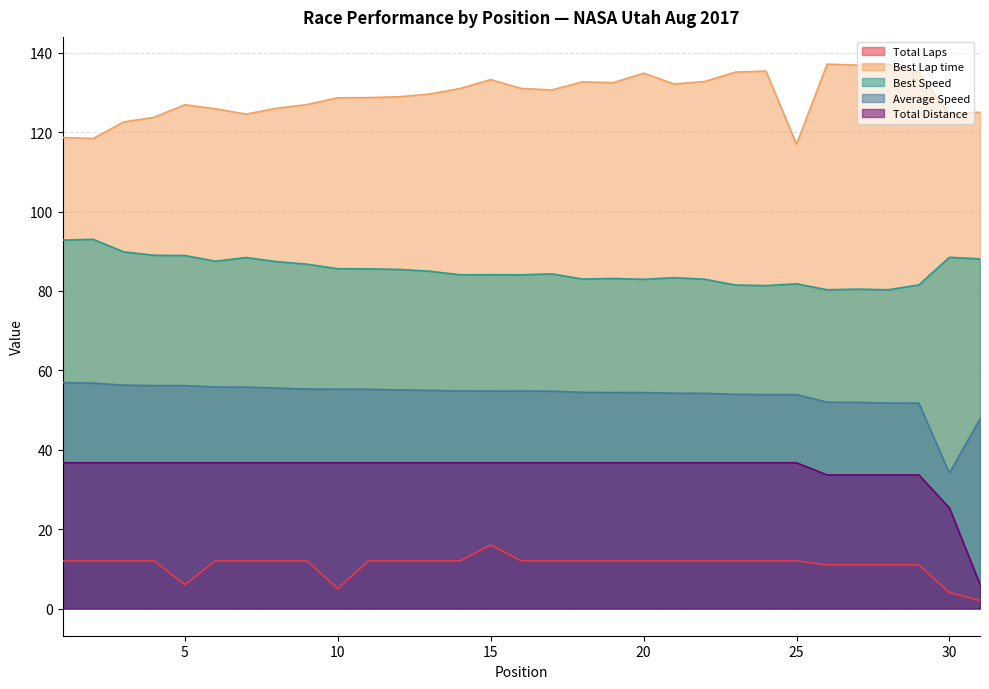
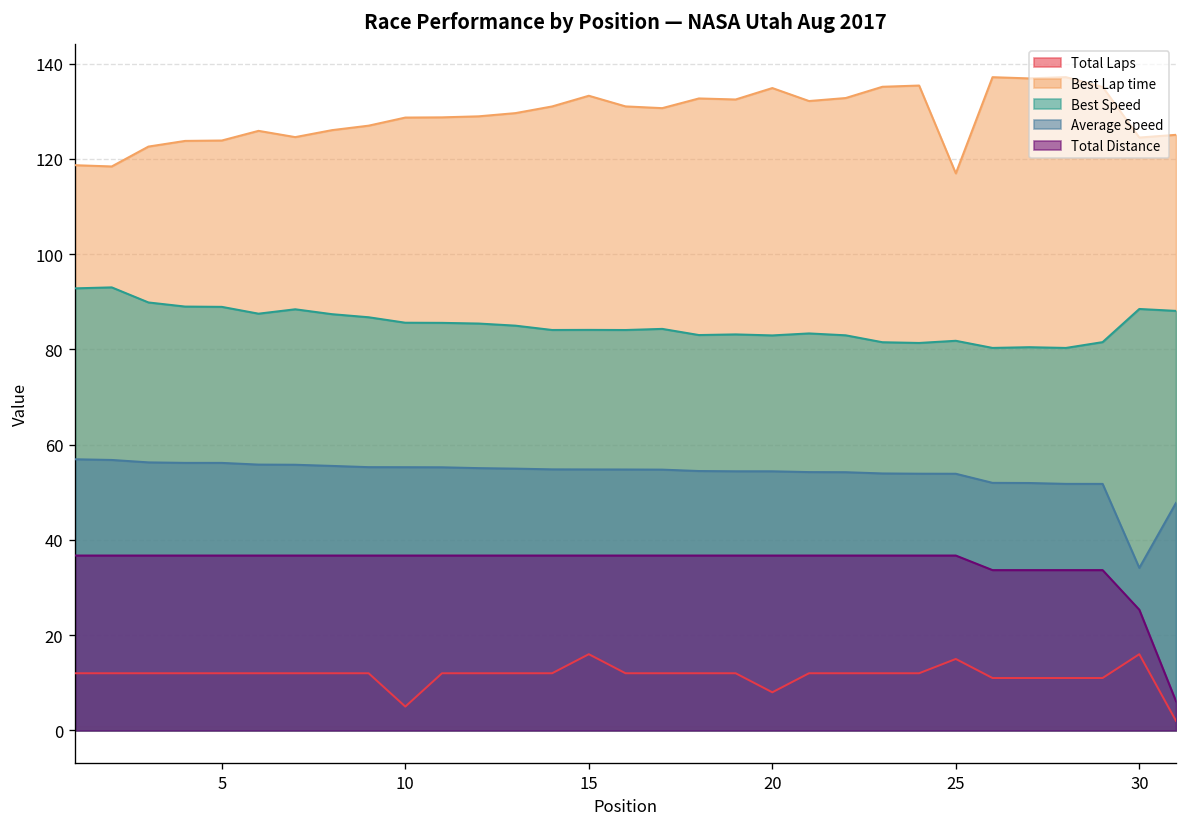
  {
    "Total Laps": {
-     "5": 6,
+     "5": 12,
      "10": 5,
      "15": 16,
-     "20": 12,
-     "25": 12,
-     "30": 4
+     "20": 8,
+     "25": 15,
+     "30": 16
    },
    "Best Lap time": {
-     "5": 127,
+     "5": 124,
      "10": 129,
      "15": 133,
      "20": 135,
      "25": 117
    },
    "Total Distance": {
      "5": 37,
      "10": 37,
      "15": 37,
      "20": 37,
      "25": 37,
      "30": 25
    }
  }
